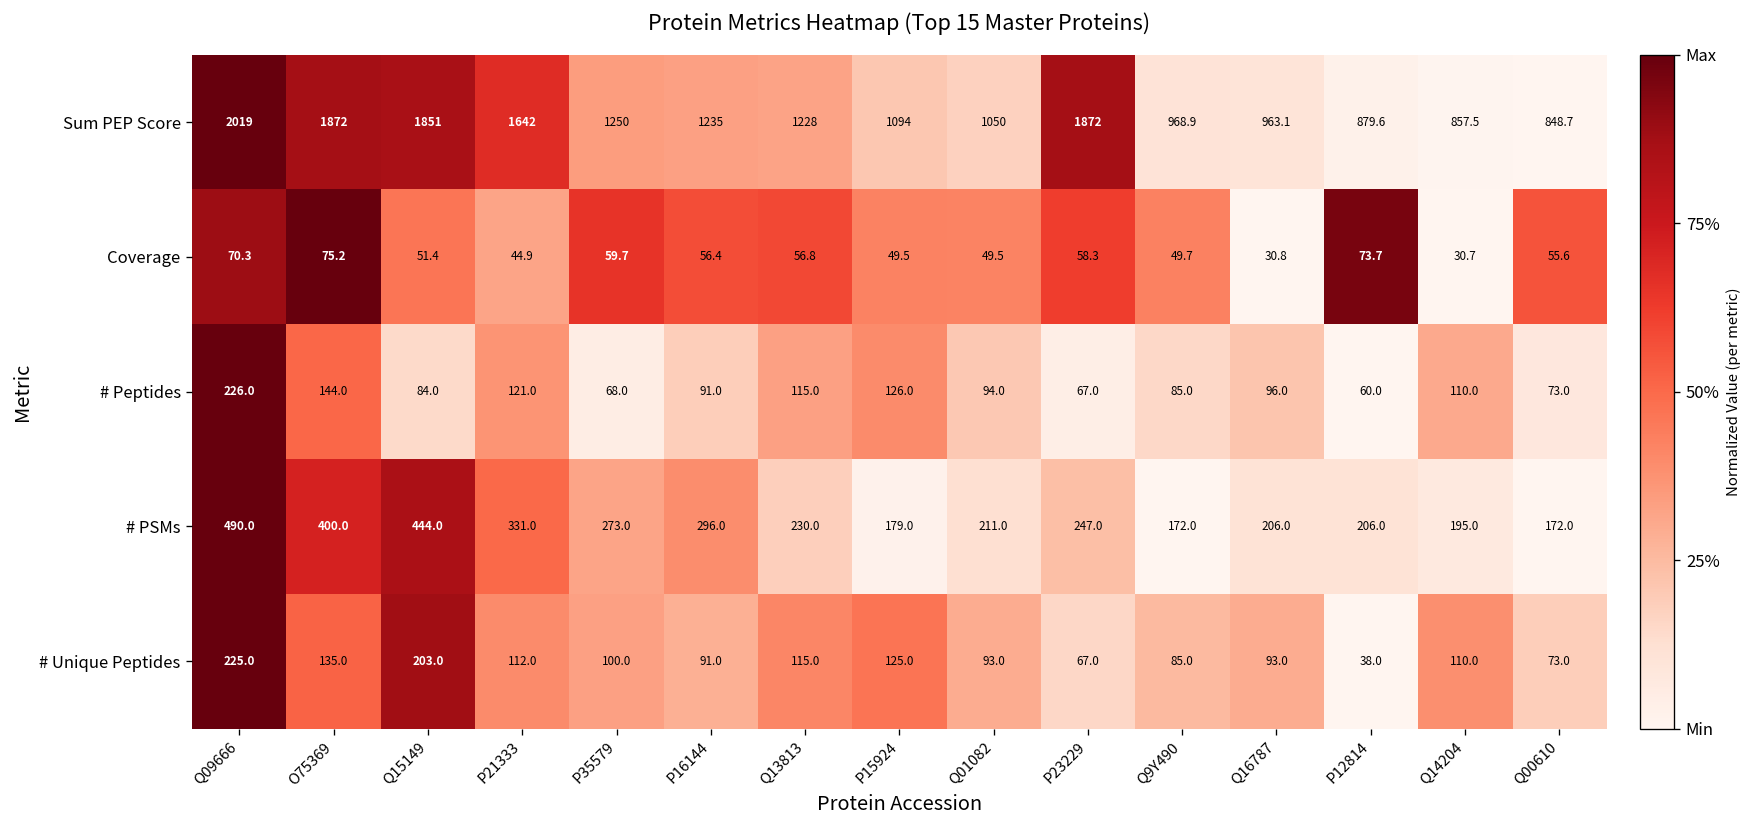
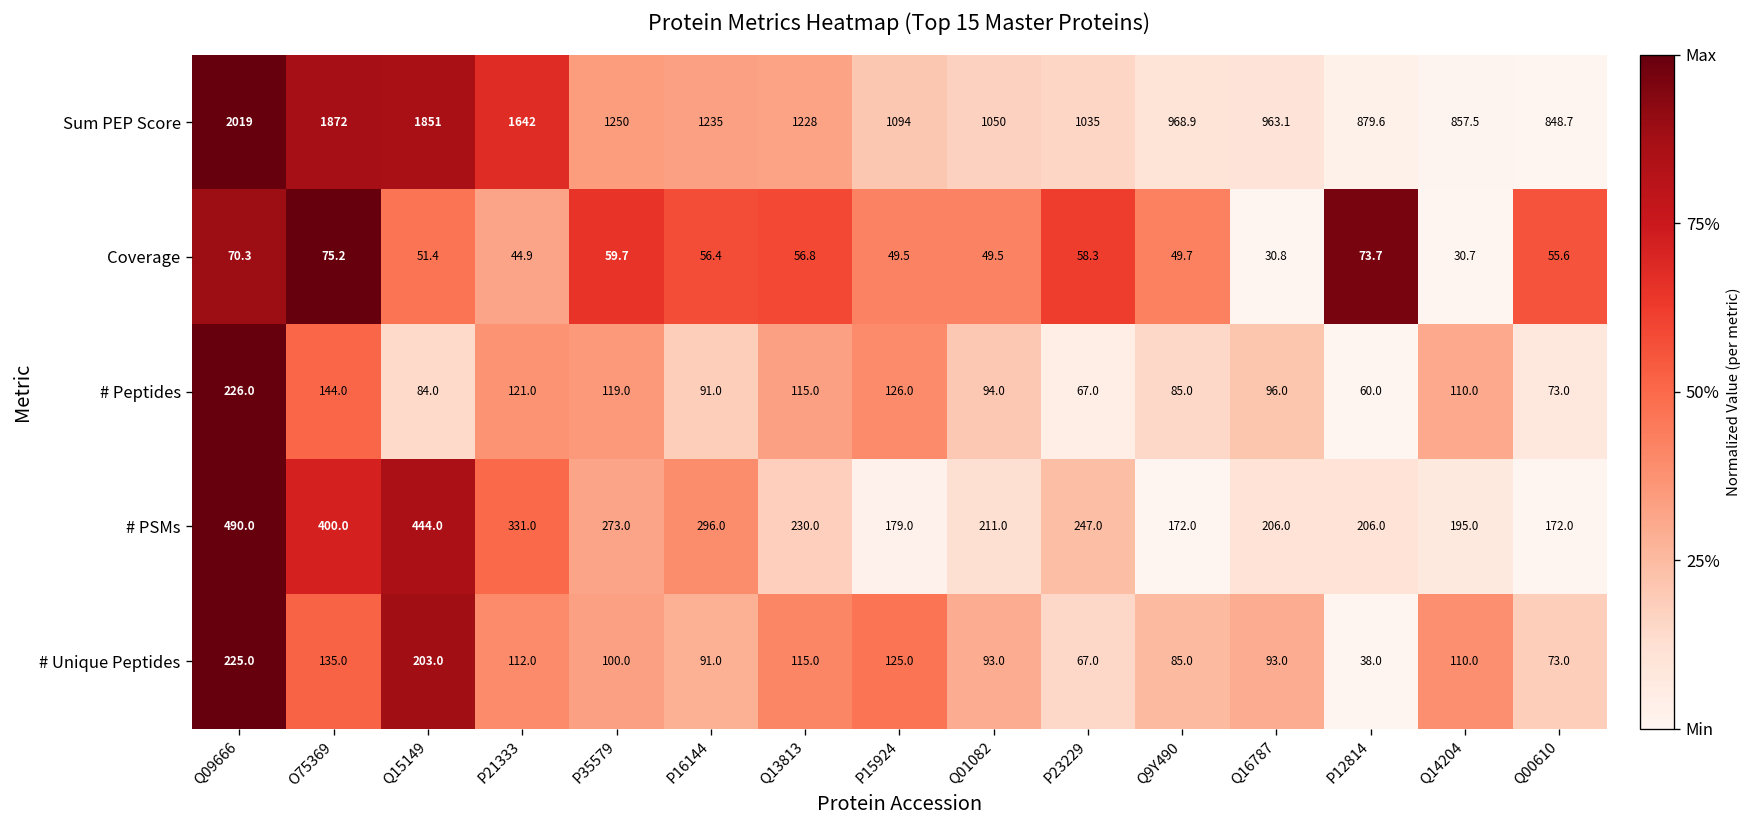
  {
    "Sum PEP Score": {
      "Q09666": 2019,
      "O75369": 1872,
      "Q15149": 1851,
      "P21333": 1642,
      "P35579": 1250,
      "P16144": 1235,
      "Q13813": 1228,
      "P15924": 1094,
      "Q01082": 1050,
-     "P23229": 1872,
+     "P23229": 1035,
      "Q9Y490": 968.9,
      "Q16787": 963.1,
      "P12814": 879.6,
      "Q14204": 857.5,
      "Q00610": 848.7
    },
    "Coverage": {
      "Q09666": 70.3,
      "O75369": 75.2,
      "Q15149": 51.4,
      "P21333": 44.9,
      "P35579": 59.7,
      "P16144": 56.4,
      "Q13813": 56.8,
      "P15924": 49.5,
      "Q01082": 49.5,
      "P23229": 58.3,
      "Q9Y490": 49.7,
      "Q16787": 30.8,
      "P12814": 73.7,
      "Q14204": 30.7,
      "Q00610": 55.6
    },
    "# Peptides": {
      "Q09666": 226.0,
      "O75369": 144.0,
      "Q15149": 84.0,
      "P21333": 121.0,
-     "P35579": 68.0,
+     "P35579": 119.0,
      "P16144": 91.0,
      "Q13813": 115.0,
      "P15924": 126.0,
      "Q01082": 94.0,
      "P23229": 67.0,
      "Q9Y490": 85.0,
      "Q16787": 96.0,
      "P12814": 60.0,
      "Q14204": 110.0,
      "Q00610": 73.0
    },
    "# PSMs": {
      "Q09666": 490.0,
      "O75369": 400.0,
      "Q15149": 444.0,
      "P21333": 331.0,
      "P35579": 273.0,
      "P16144": 296.0,
      "Q13813": 230.0,
      "P15924": 179.0,
      "Q01082": 211.0,
      "P23229": 247.0,
      "Q9Y490": 172.0,
      "Q16787": 206.0,
      "P12814": 206.0,
      "Q14204": 195.0,
      "Q00610": 172.0
    },
    "# Unique Peptides": {
      "Q09666": 225.0,
      "O75369": 135.0,
      "Q15149": 203.0,
      "P21333": 112.0,
      "P35579": 100.0,
      "P16144": 91.0,
      "Q13813": 115.0,
      "P15924": 125.0,
      "Q01082": 93.0,
      "P23229": 67.0,
      "Q9Y490": 85.0,
      "Q16787": 93.0,
      "P12814": 38.0,
      "Q14204": 110.0,
      "Q00610": 73.0
    }
  }
